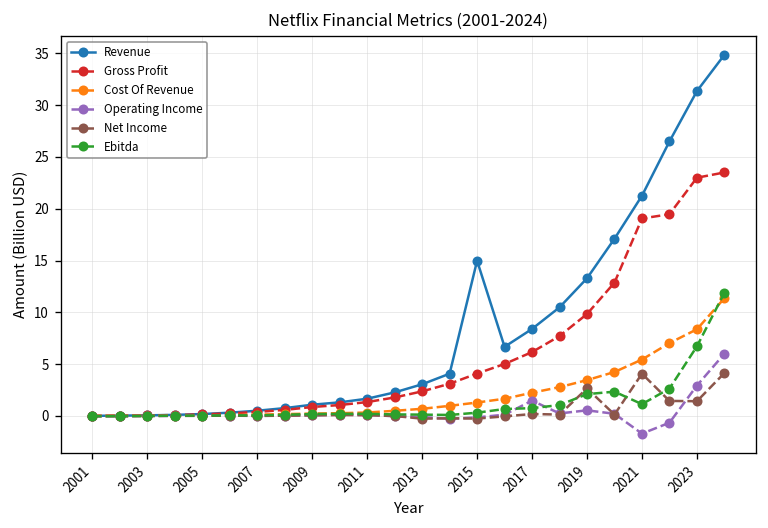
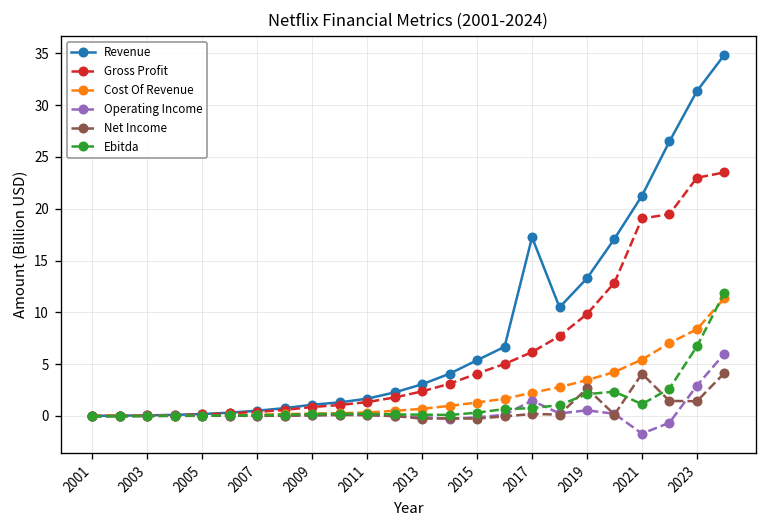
  {
    "Revenue": {
      "2011": 2,
      "2013": 3,
-     "2015": 15,
-     "2017": 8,
+     "2015": 5,
+     "2017": 17,
      "2019": 13,
      "2021": 21,
      "2023": 31
    },
    "Gross Profit": {
      "2011": 1,
      "2013": 2,
      "2015": 4,
      "2017": 6,
      "2019": 10,
      "2021": 19,
      "2023": 23
    },
    "Cost Of Revenue": {
      "2013": 1,
      "2015": 1,
      "2017": 2,
      "2019": 3,
      "2021": 5,
      "2023": 8
    },
    "Operating Income": {
      "2017": 1,
      "2019": 1,
      "2021": -2,
      "2023": 3
    },
    "Net Income": {
      "2017": 0,
      "2019": 3,
      "2021": 4,
      "2023": 1
    },
    "Ebitda": {
      "2015": 0,
      "2017": 1,
      "2019": 2,
      "2021": 1,
      "2023": 7
    }
  }
